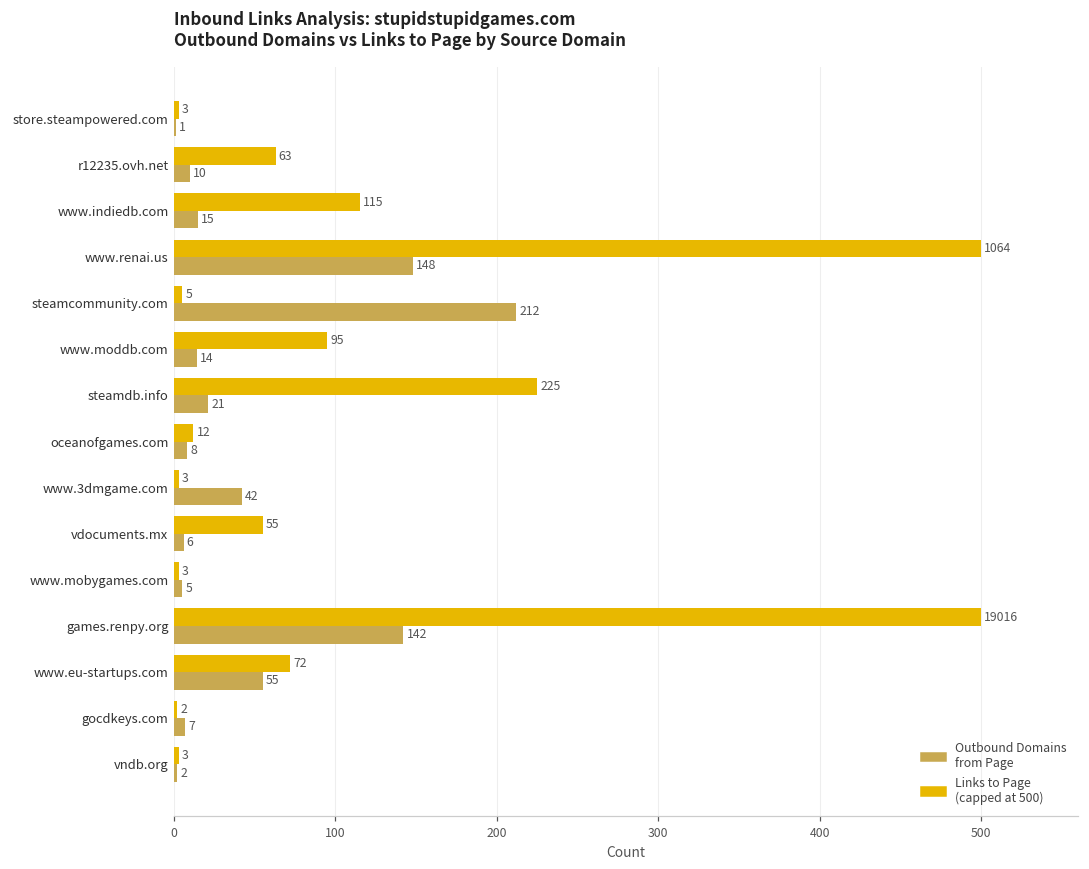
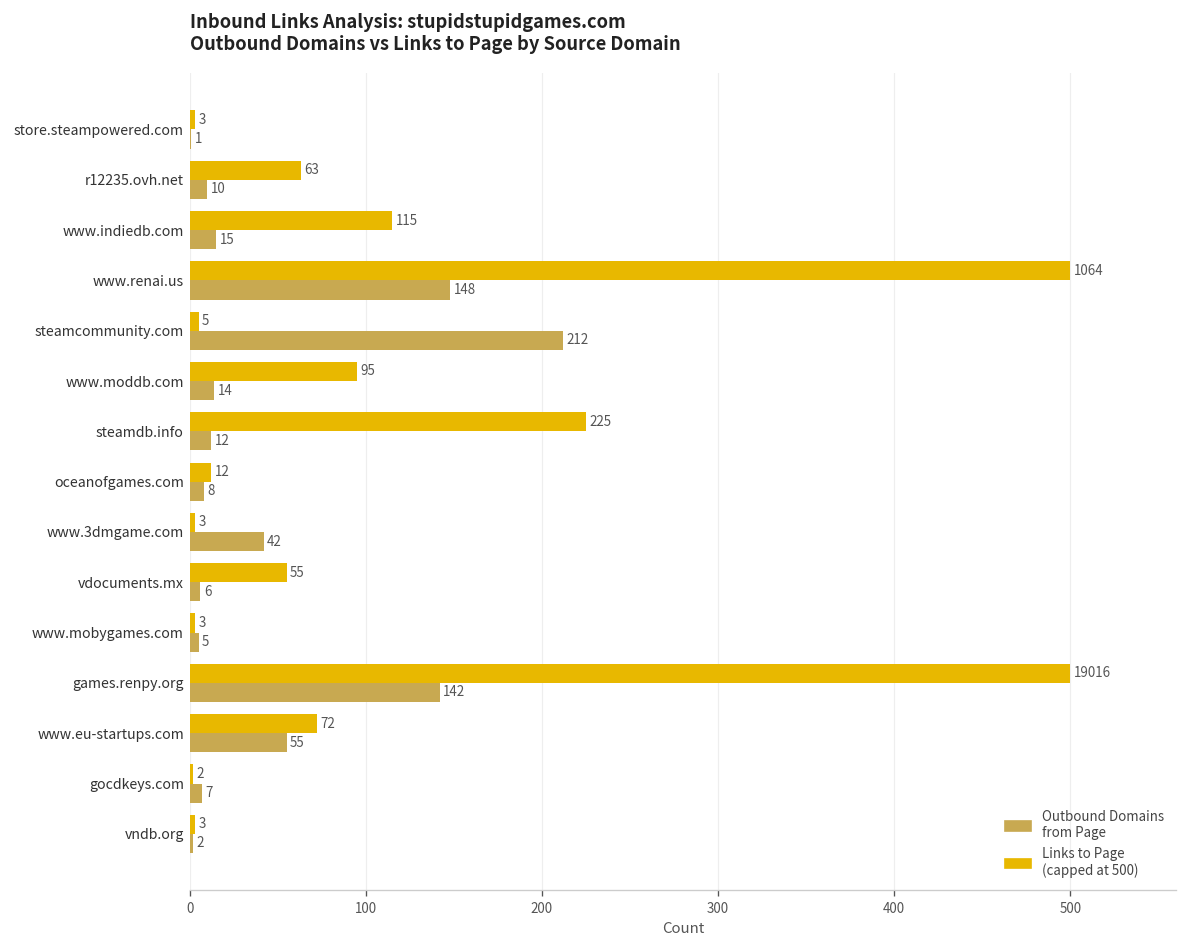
  {
    "Outbound Domains from Page": {
      "store.steampowered.com": 1,
      "r12235.ovh.net": 10,
      "www.indiedb.com": 15,
      "www.renai.us": 148,
      "steamcommunity.com": 212,
      "www.moddb.com": 14,
-     "steamdb.info": 21,
+     "steamdb.info": 12,
      "oceanofgames.com": 8,
      "www.3dmgame.com": 42,
      "vdocuments.mx": 6,
      "www.mobygames.com": 5,
      "games.renpy.org": 142,
      "www.eu-startups.com": 55,
      "gocdkeys.com": 7,
      "vndb.org": 2
    },
    "Links to Page (capped at 500)": {
      "store.steampowered.com": 3,
      "r12235.ovh.net": 63,
      "www.indiedb.com": 115,
      "steamcommunity.com": 5,
      "www.moddb.com": 95,
      "steamdb.info": 225,
      "oceanofgames.com": 12,
      "www.3dmgame.com": 3,
      "vdocuments.mx": 55,
      "www.mobygames.com": 3,
      "www.eu-startups.com": 72,
      "gocdkeys.com": 2,
      "vndb.org": 3
    }
  }
